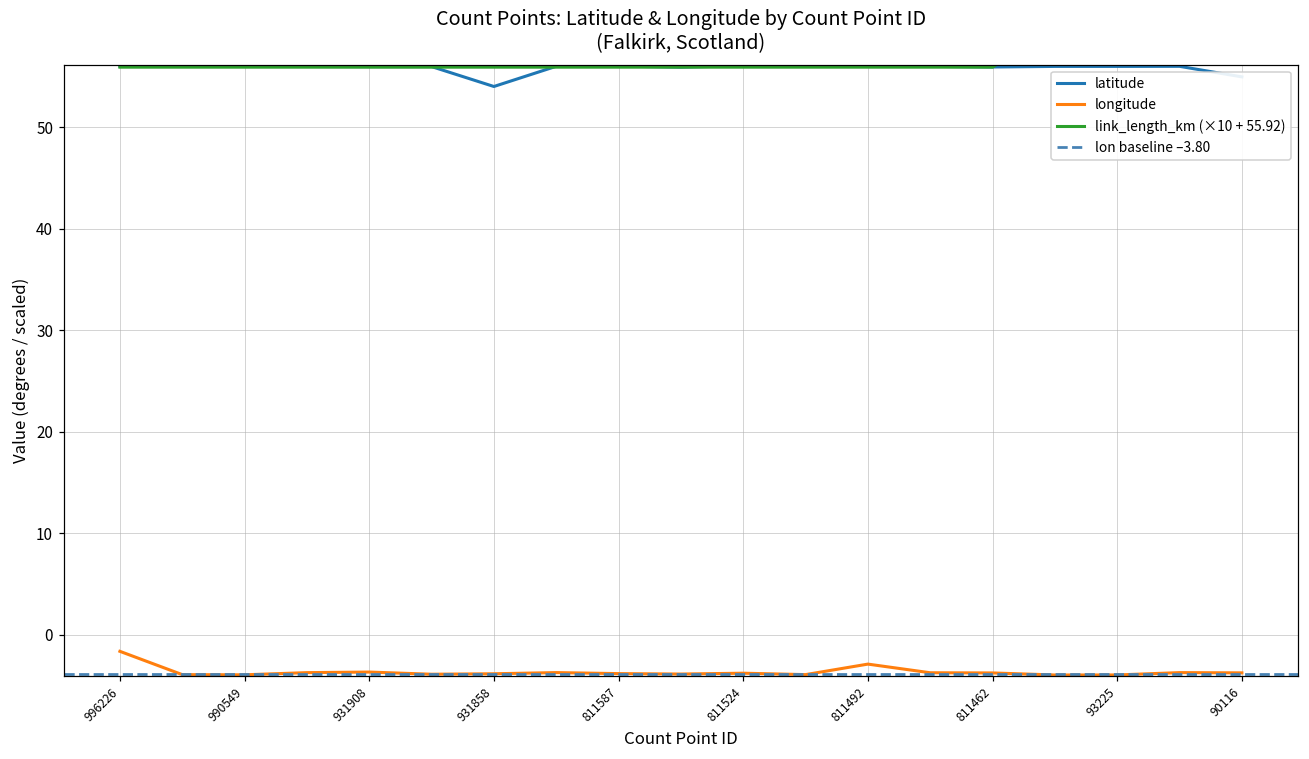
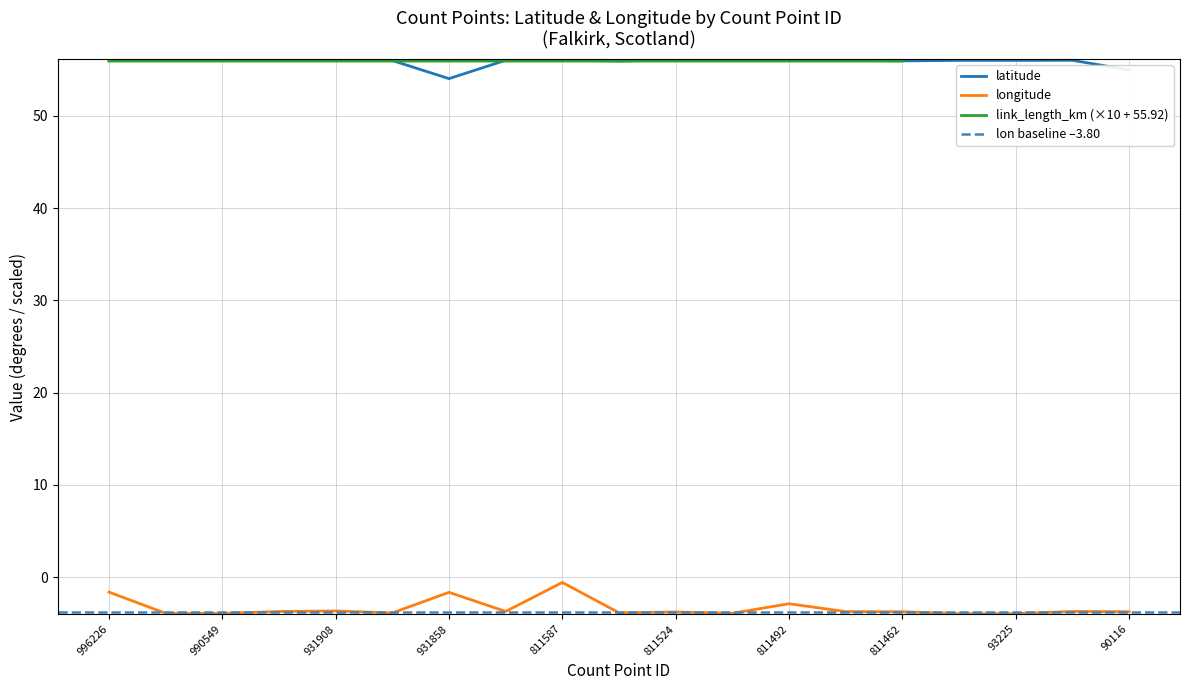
  {
    "latitude": {
      "931858": 54,
      "93225": 56
    },
    "longitude": {
      "996226": -2,
      "990549": -4,
      "931908": -4,
-     "931858": -4,
-     "811587": -4,
+     "931858": -2,
+     "811587": -1,
      "811524": -4,
      "811492": -3,
      "811462": -4,
      "93225": -4,
      "90116": -4
    },
    "link_length_km (×10 + 55.92)": {
      "931858": 56
    }
  }
